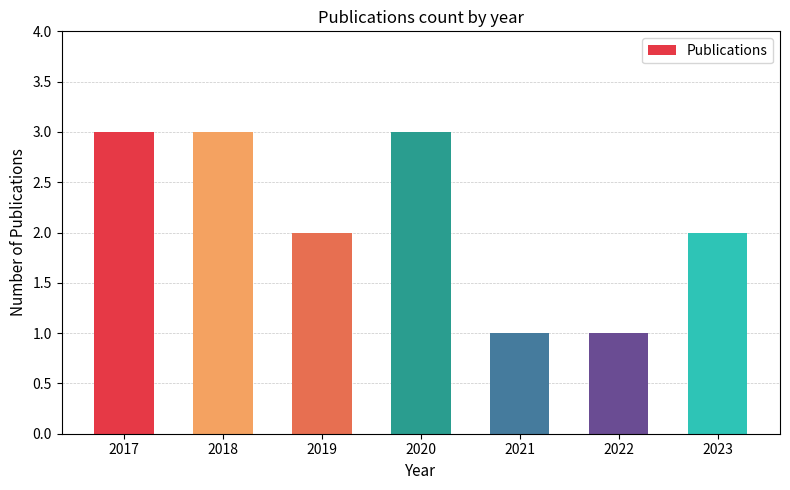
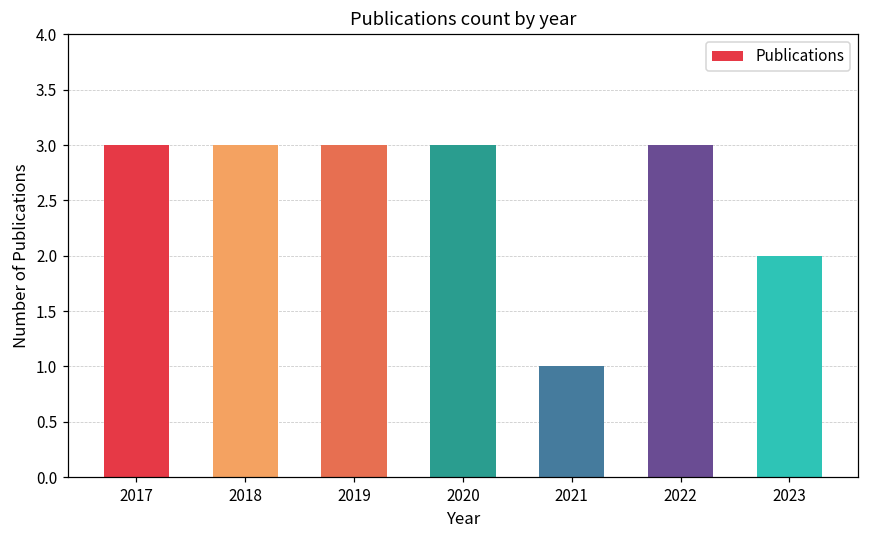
  {
    "2017": 3,
    "2018": 3,
-   "2019": 2,
+   "2019": 3,
    "2020": 3,
    "2021": 1,
-   "2022": 1,
+   "2022": 3,
    "2023": 2
  }
